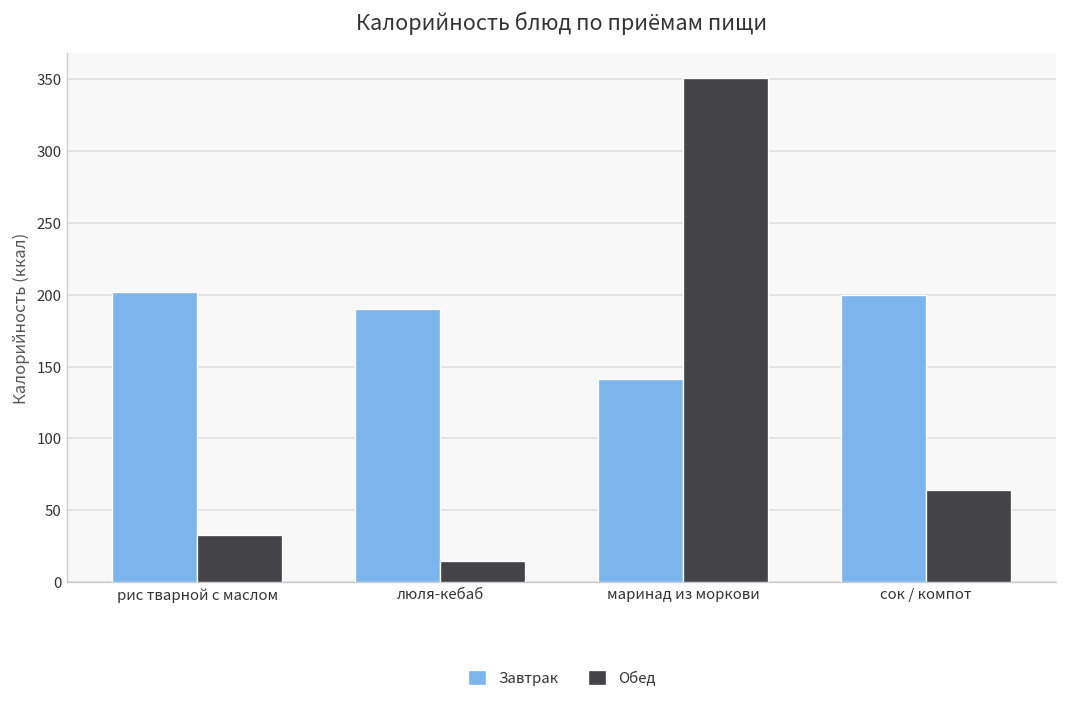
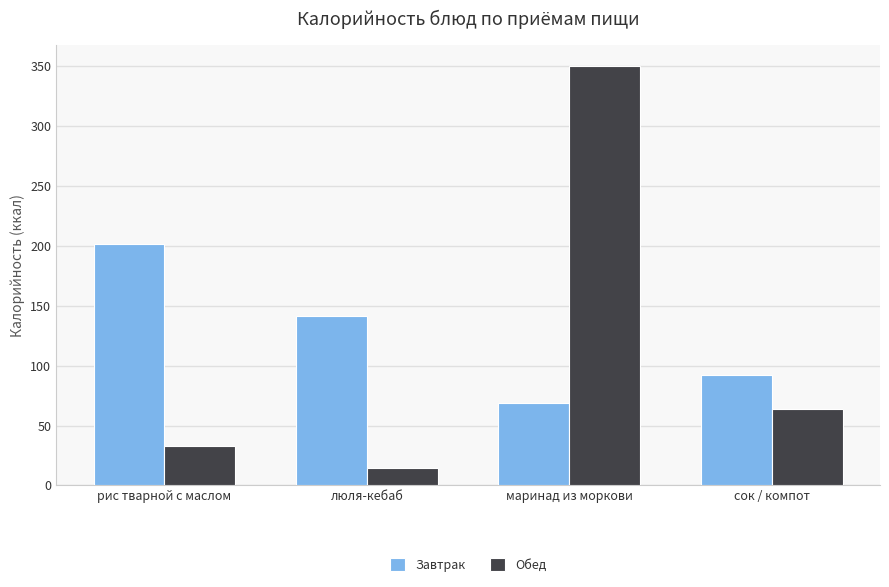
  {
    "Завтрак": {
      "рис тварной с маслом": 202,
-     "люля-кебаб": 190,
-     "маринад из моркови": 141,
-     "сок / компот": 200
+     "люля-кебаб": 141,
+     "маринад из моркови": 69,
+     "сок / компот": 92
    },
    "Обед": {
      "рис тварной с маслом": 33,
      "люля-кебаб": 15,
      "маринад из моркови": 351,
      "сок / компот": 64
    }
  }
